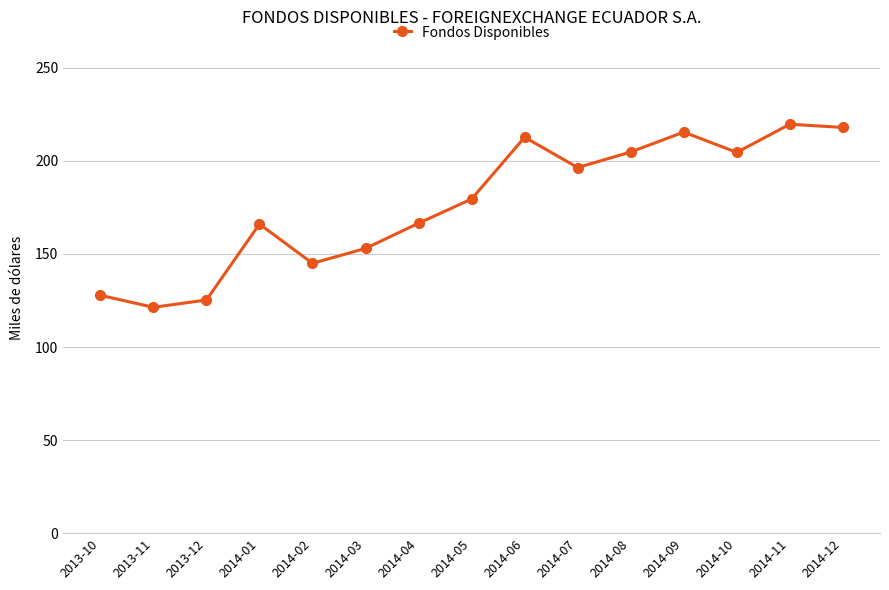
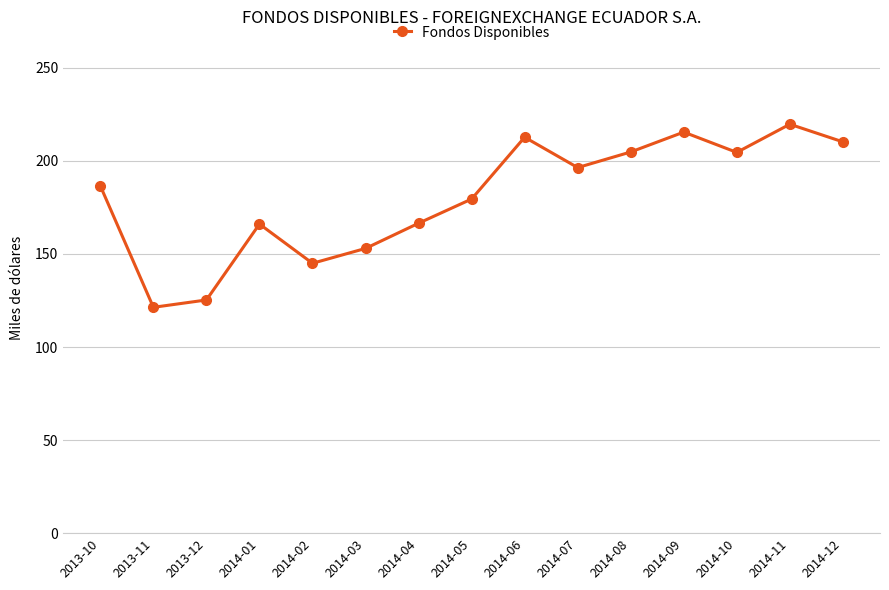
  {
-   "2013-10": 128,
+   "2013-10": 187,
    "2013-11": 121,
    "2013-12": 125,
    "2014-01": 166,
    "2014-02": 145,
    "2014-03": 153,
    "2014-04": 167,
    "2014-05": 179,
    "2014-06": 213,
    "2014-07": 196,
    "2014-08": 205,
    "2014-09": 215,
    "2014-10": 205,
    "2014-11": 220,
-   "2014-12": 218
+   "2014-12": 210
  }
